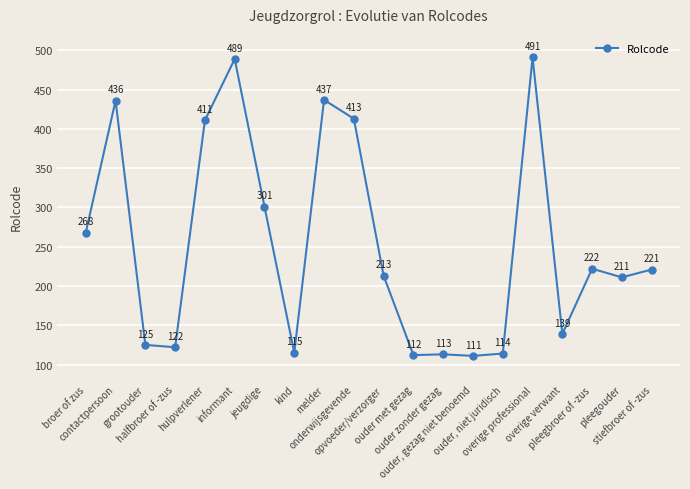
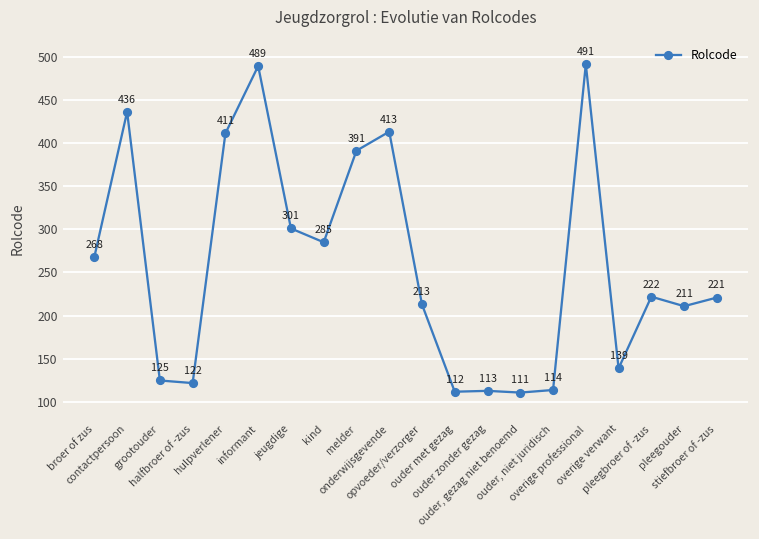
  {
    "broer of zus": 268,
    "contactpersoon": 436,
    "grootouder": 125,
    "halfbroer of -zus": 122,
    "hulpverlener": 411,
    "informant": 489,
    "jeugdige": 301,
-   "kind": 115,
-   "melder": 437,
+   "kind": 285,
+   "melder": 391,
    "onderwijsgevende": 413,
    "opvoeder/verzorger": 213,
    "ouder met gezag": 112,
    "ouder zonder gezag": 113,
    "ouder, gezag niet benoemd": 111,
    "ouder, niet juridisch": 114,
    "overige professional": 491,
    "overige verwant": 139,
    "pleegbroer of -zus": 222,
    "pleegouder": 211,
    "stiefbroer of -zus": 221
  }
